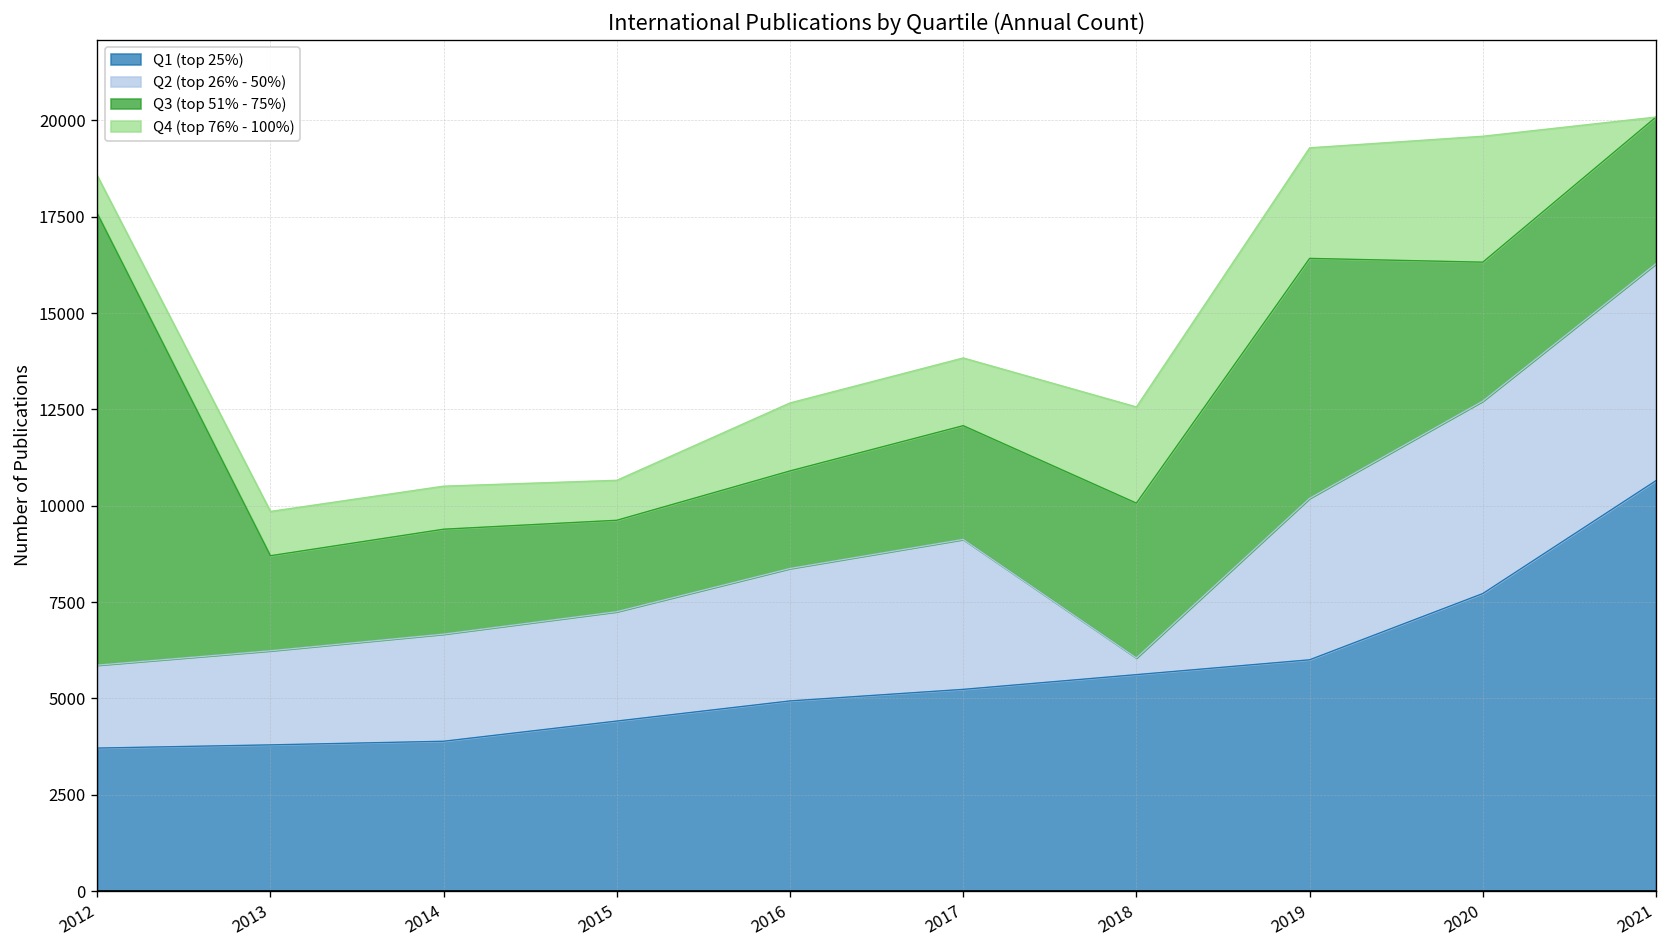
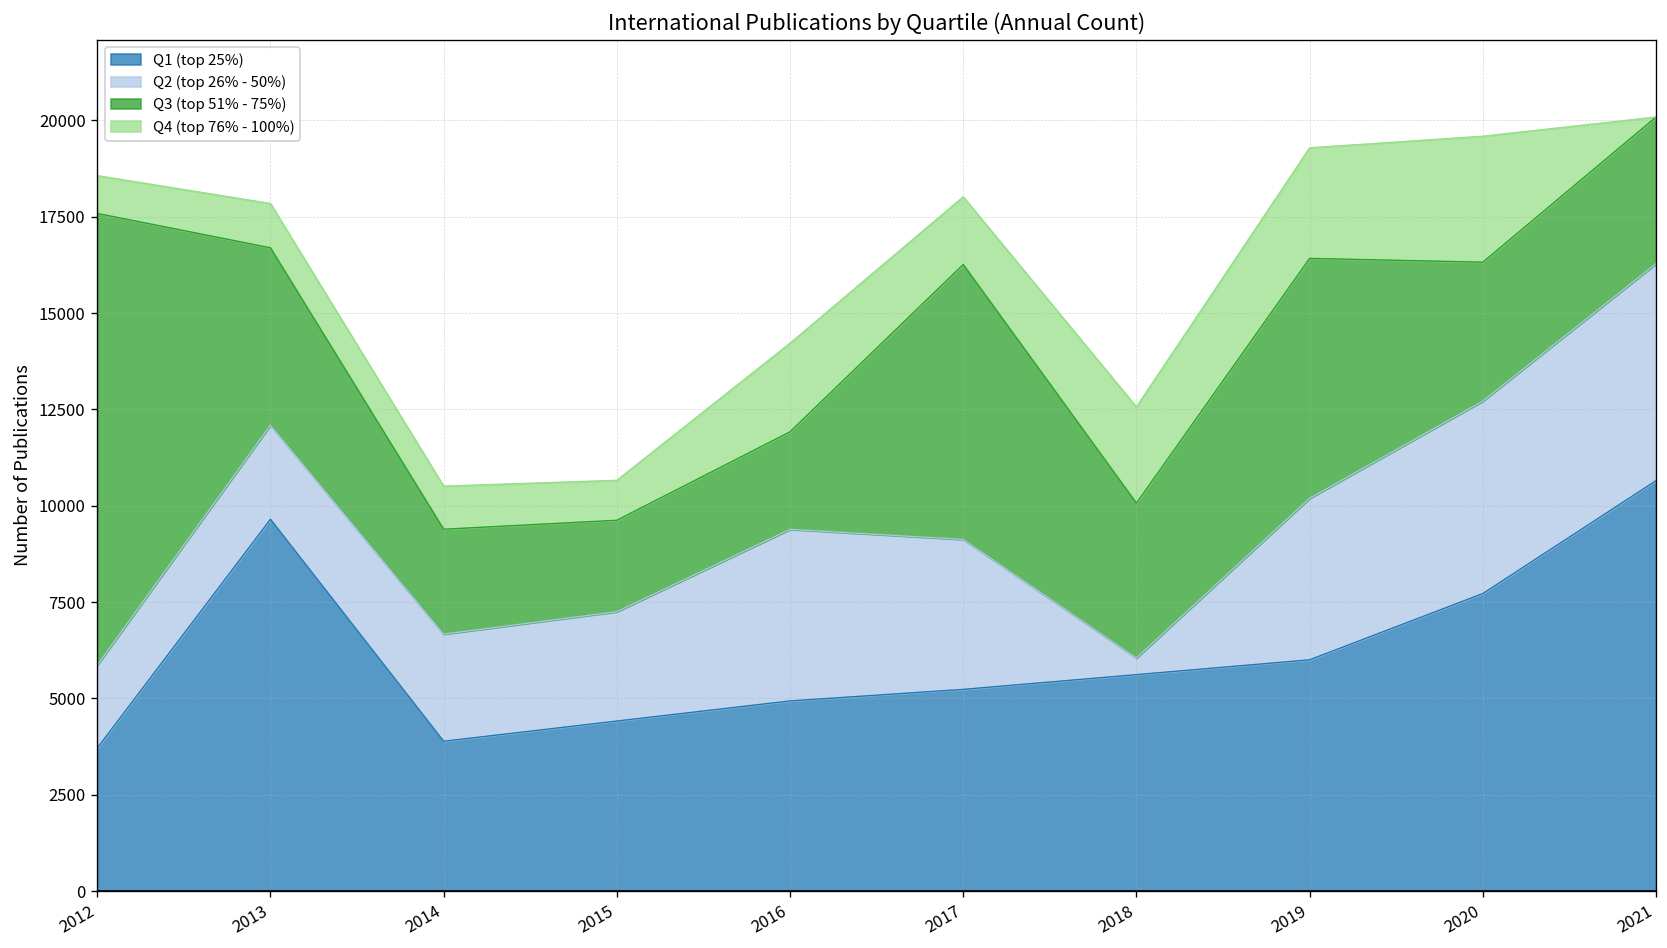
  {
    "Q1 (top 25%)": {
      "2012": 3700,
-     "2013": 3800,
+     "2013": 9600,
      "2014": 3900,
      "2015": 4400,
      "2016": 4900,
      "2017": 5200,
      "2018": 5600,
      "2019": 6000,
      "2020": 7700,
      "2021": 10700
    },
    "Q2 (top 26% - 50%)": {
      "2012": 2200,
      "2013": 2400,
      "2014": 2800,
      "2015": 2800,
-     "2016": 3400,
+     "2016": 4500,
      "2017": 3900,
      "2018": 400,
      "2019": 4200,
      "2020": 5000,
      "2021": 5600
    },
    "Q3 (top 51% - 75%)": {
      "2012": 11700,
-     "2013": 2500,
+     "2013": 4600,
      "2014": 2700,
      "2015": 2400,
      "2016": 2500,
-     "2017": 3000,
+     "2017": 7100,
      "2018": 4000,
      "2019": 6200,
      "2020": 3600
    },
    "Q4 (top 76% - 100%)": {
      "2012": 1000,
      "2013": 1100,
      "2014": 1100,
      "2015": 1000,
-     "2016": 1800,
+     "2016": 2300,
      "2017": 1800,
      "2018": 2500,
      "2019": 2900,
      "2020": 3300
    }
  }
